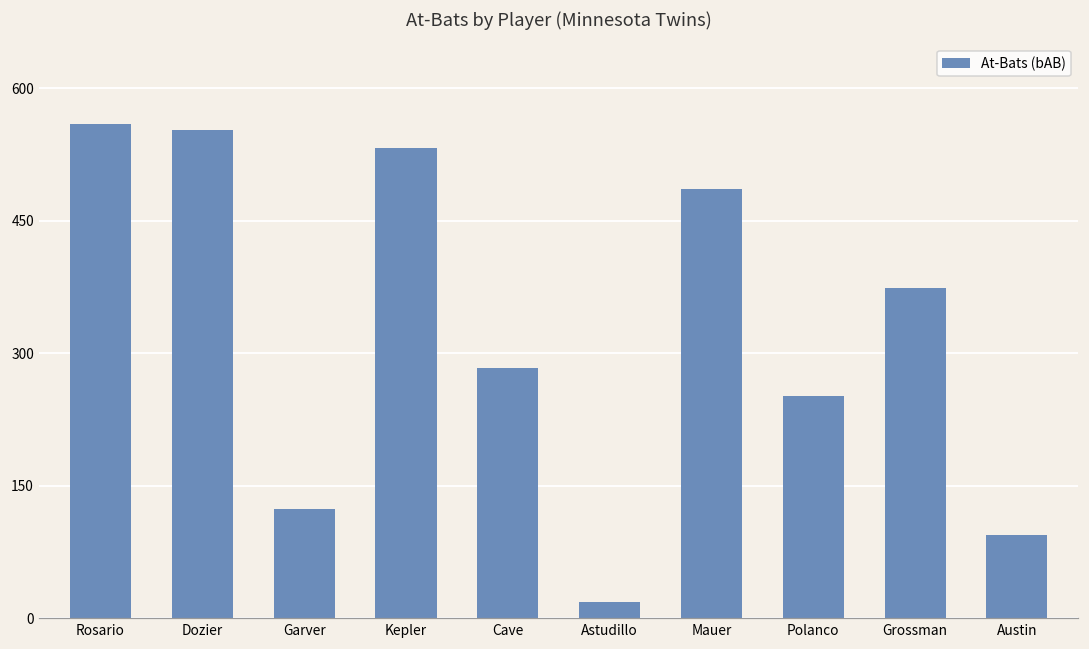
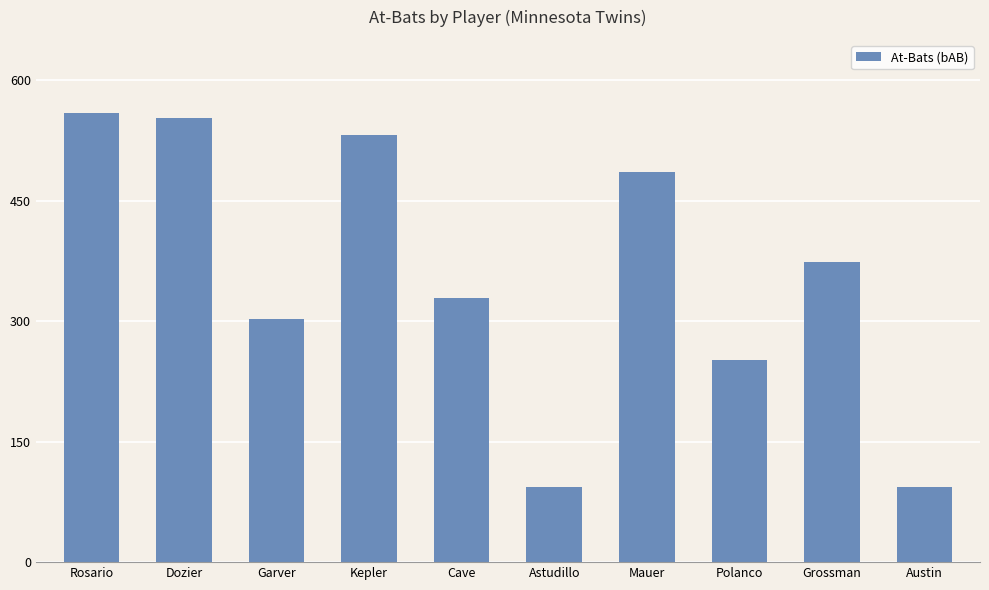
  {
    "Rosario": 560,
    "Dozier": 550,
-   "Garver": 120,
+   "Garver": 300,
    "Kepler": 530,
-   "Cave": 280,
-   "Astudillo": 20,
+   "Cave": 330,
+   "Astudillo": 90,
    "Mauer": 490,
    "Polanco": 250,
    "Grossman": 370,
    "Austin": 90
  }
